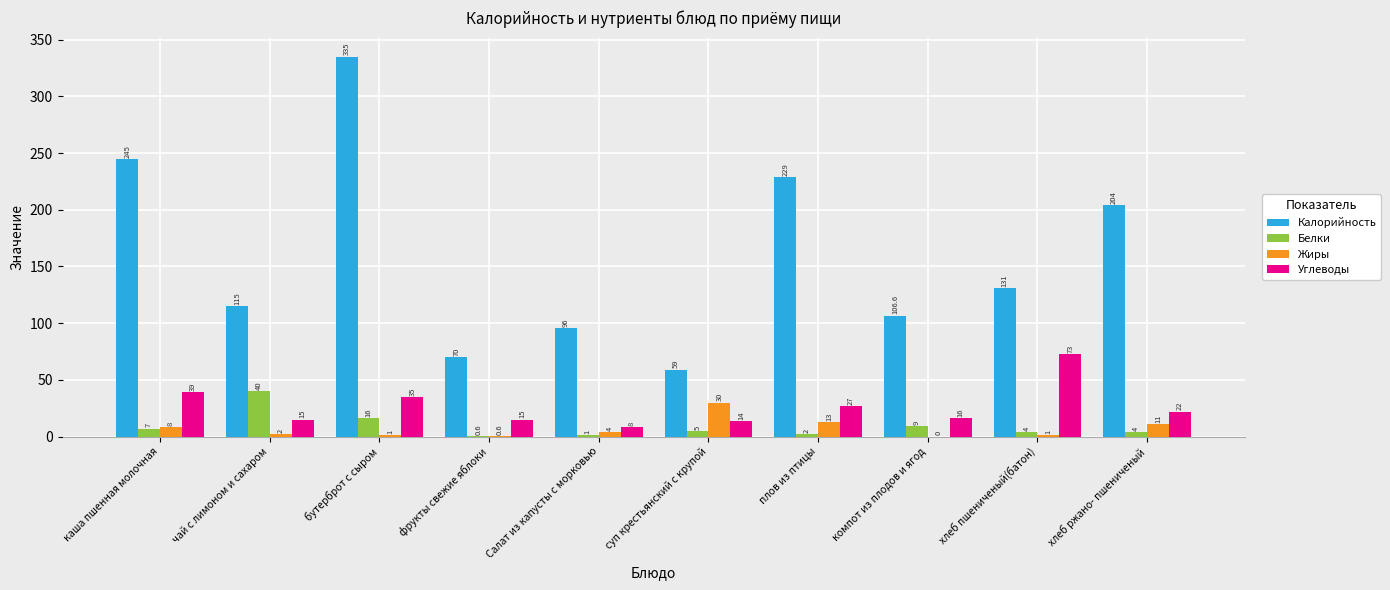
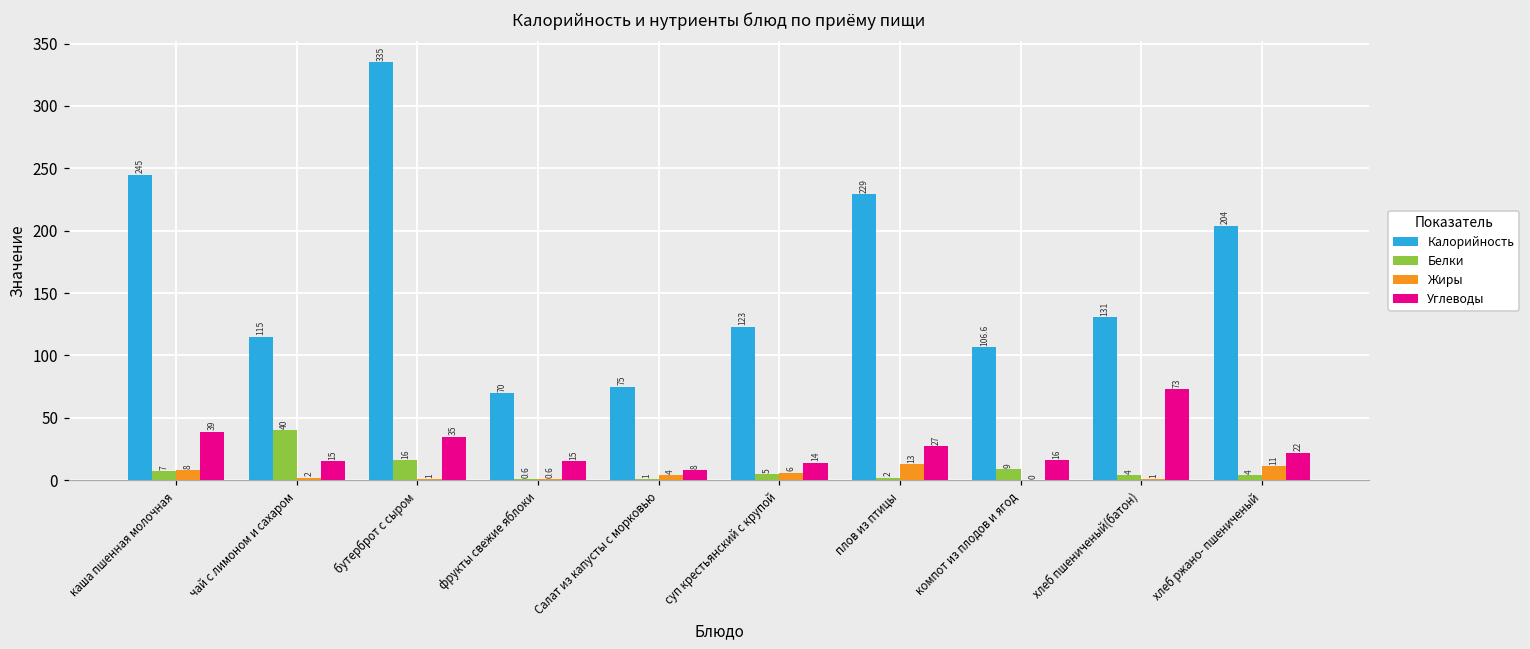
  {
    "Калорийность": {
      "каша пшенная молочная": 245,
      "чай с лимоном и сахаром": 115,
      "бутерброт с сыром": 335,
      "фрукты свежие яблоки": 70,
-     "Салат из капусты с морковью": 96,
-     "суп крестьянский с крупой": 59,
+     "Салат из капусты с морковью": 75,
+     "суп крестьянский с крупой": 123,
      "плов из птицы": 229,
      "компот из плодов и ягод": 106.6,
      "хлеб пшениченый(батон)": 131,
      "хлеб ржано- пшениченый": 204
    },
    "Белки": {
      "каша пшенная молочная": 7,
      "чай с лимоном и сахаром": 40,
      "бутерброт с сыром": 16,
      "фрукты свежие яблоки": 0.6,
      "Салат из капусты с морковью": 1,
      "суп крестьянский с крупой": 5,
      "плов из птицы": 2,
      "компот из плодов и ягод": 9,
      "хлеб пшениченый(батон)": 4,
      "хлеб ржано- пшениченый": 4
    },
    "Жиры": {
      "каша пшенная молочная": 8,
      "чай с лимоном и сахаром": 2,
      "бутерброт с сыром": 1,
      "фрукты свежие яблоки": 0.6,
      "Салат из капусты с морковью": 4,
-     "суп крестьянский с крупой": 30,
+     "суп крестьянский с крупой": 6,
      "плов из птицы": 13,
      "компот из плодов и ягод": 0,
      "хлеб пшениченый(батон)": 1,
      "хлеб ржано- пшениченый": 11
    },
    "Углеводы": {
      "каша пшенная молочная": 39,
      "чай с лимоном и сахаром": 15,
      "бутерброт с сыром": 35,
      "фрукты свежие яблоки": 15,
      "Салат из капусты с морковью": 8,
      "суп крестьянский с крупой": 14,
      "плов из птицы": 27,
      "компот из плодов и ягод": 16,
      "хлеб пшениченый(батон)": 73,
      "хлеб ржано- пшениченый": 22
    }
  }
